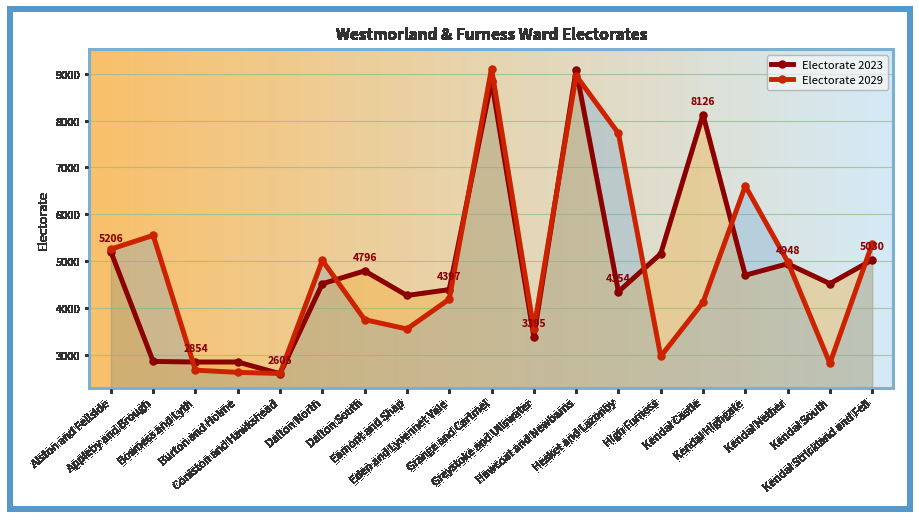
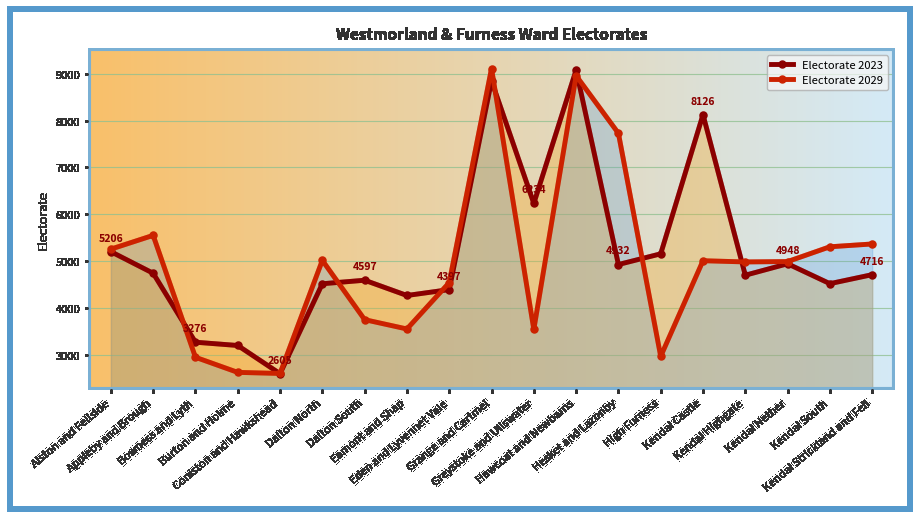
  {
    "Electorate 2023": {
      "Alston and Fellside": 5206,
-     "Appleby and Brough": 2900,
-     "Bowness and Lyth": 2854,
-     "Burton and Holme": 2900,
-     "Dalton South": 4796,
+     "Appleby and Brough": 4700,
+     "Bowness and Lyth": 3276,
+     "Burton and Holme": 3200,
+     "Dalton South": 4597,
      "Eden and Lyvennet Vale": 4397,
-     "Greystoke and Ullswater": 3395,
-     "Hesket and Lazonby": 4354,
+     "Greystoke and Ullswater": 6234,
+     "Hesket and Lazonby": 4932,
      "Kendal Castle": 8126,
-     "Kendal Strickland and Fell": 5030
+     "Kendal Strickland and Fell": 4716
    },
    "Electorate 2029": {
      "Appleby and Brough": 5600,
-     "Bowness and Lyth": 2700,
+     "Bowness and Lyth": 3000,
      "Burton and Holme": 2600,
      "Dalton North": 5000,
      "Dalton South": 3800,
      "Eamont and Shap": 3600,
-     "Eden and Lyvennet Vale": 4200,
+     "Eden and Lyvennet Vale": 4500,
      "Grange and Cartmel": 9100,
      "Hawcoat and Newbarns": 9000,
      "Hesket and Lazonby": 7700,
      "High Furness": 3000,
-     "Kendal Castle": 4100,
-     "Kendal Highgate": 6600,
-     "Kendal South": 2800
+     "Kendal Castle": 5000,
+     "Kendal Highgate": 5000,
+     "Kendal South": 5300
    }
  }
